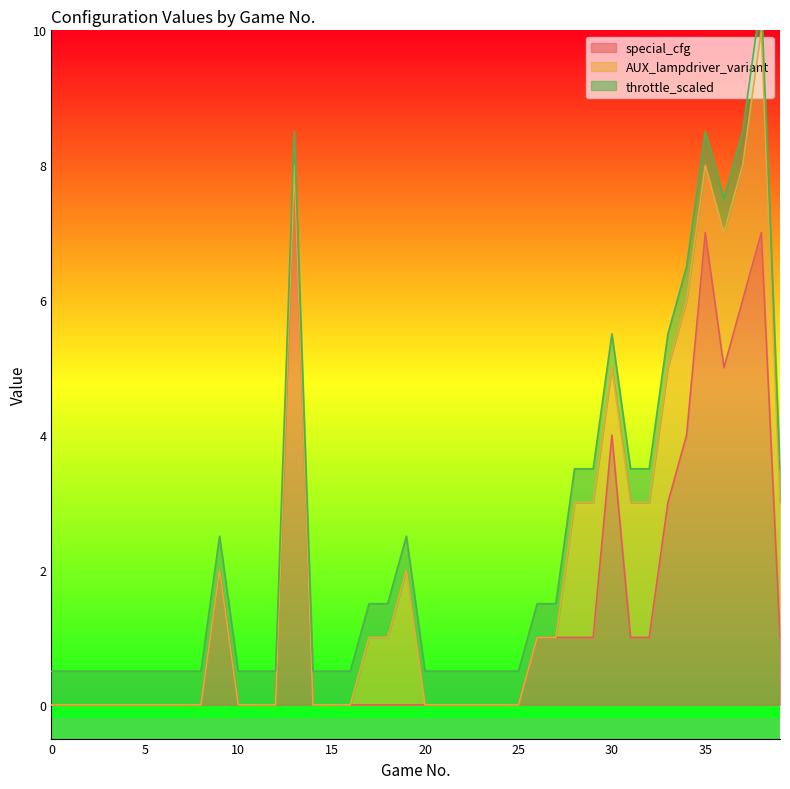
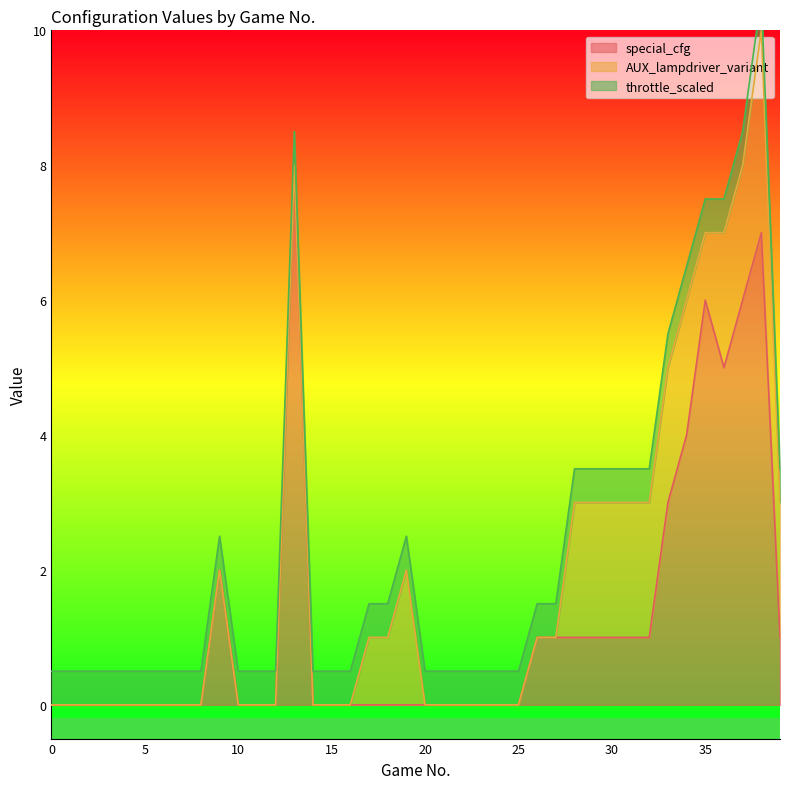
  {
    "special_cfg": {
-     "30": 4,
-     "35": 7
+     "30": 1,
+     "35": 6
    },
    "AUX_lampdriver_variant": {
-     "30": 1
+     "30": 2
    },
    "throttle_scaled": {
      "0": 0.5,
      "5": 0.5,
      "10": 0.5,
      "15": 0.5,
      "20": 0.5,
      "25": 0.5,
      "30": 0.5,
      "35": 0.5
    }
  }
